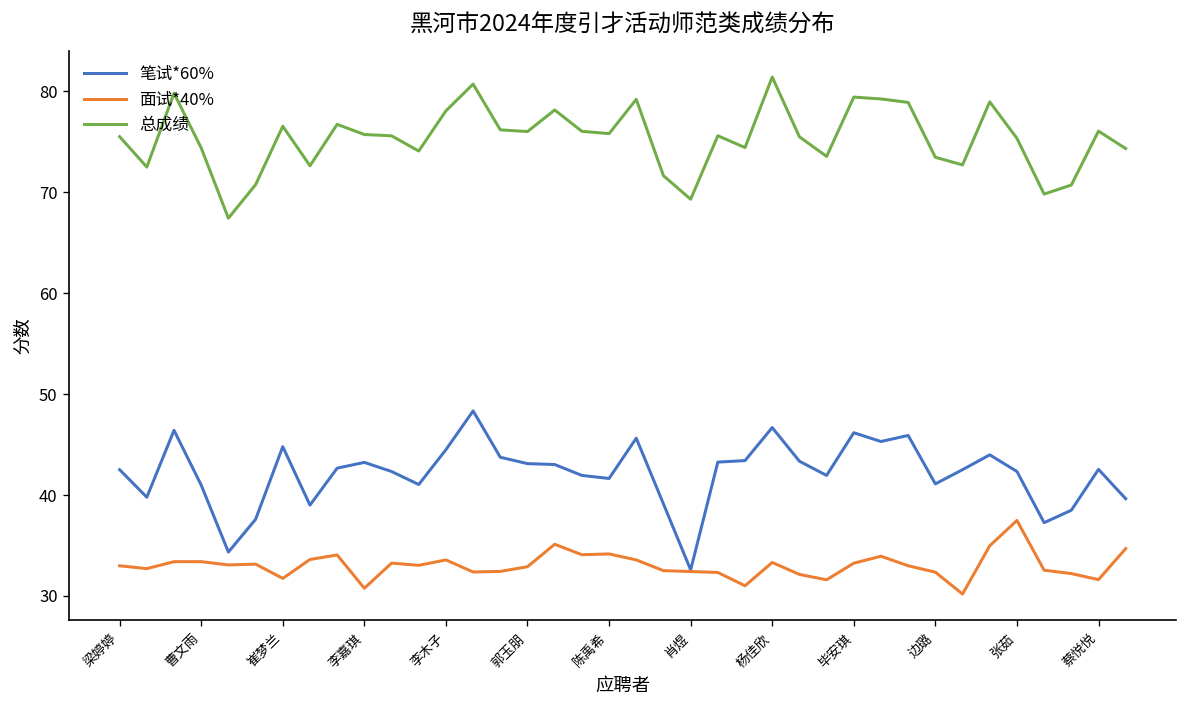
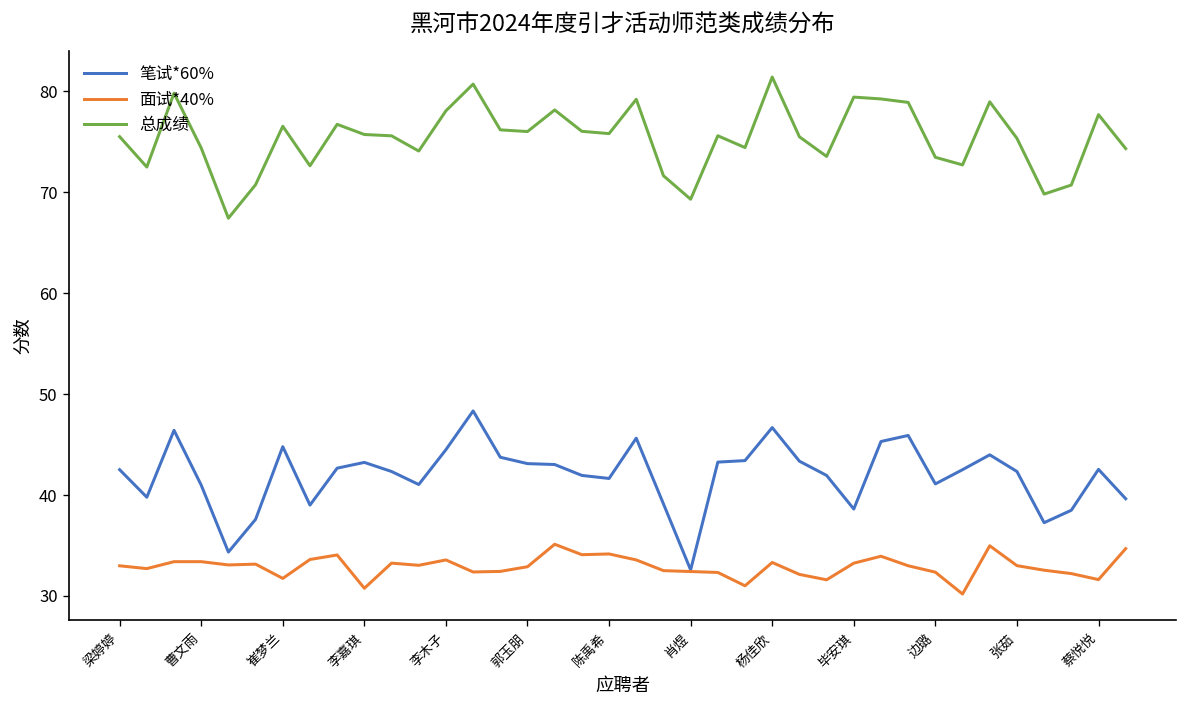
  {
    "笔试*60%": {
      "梁婷婷": 43,
      "曹文雨": 41,
      "崔梦兰": 45,
      "李嘉琪": 43,
      "李木子": 44,
      "郭玉朋": 43,
      "陈禹希": 42,
      "杨佳欣": 47,
-     "毕安琪": 46,
+     "毕安琪": 39,
      "边璐": 41,
      "张茹": 42,
      "蔡悦悦": 43
    },
    "面试*40%": {
      "梁婷婷": 33,
      "曹文雨": 33,
      "崔梦兰": 32,
      "李嘉琪": 31,
      "李木子": 34,
      "郭玉朋": 33,
      "陈禹希": 34,
      "杨佳欣": 33,
      "毕安琪": 33,
      "边璐": 32,
-     "张茹": 37,
+     "张茹": 33,
      "蔡悦悦": 32
    },
    "总成绩": {
      "梁婷婷": 75,
      "曹文雨": 74,
      "崔梦兰": 77,
      "李嘉琪": 76,
      "李木子": 78,
      "郭玉朋": 76,
      "陈禹希": 76,
      "肖煜": 69,
      "杨佳欣": 81,
      "毕安琪": 79,
      "边璐": 73,
      "张茹": 75,
-     "蔡悦悦": 76
+     "蔡悦悦": 78
    }
  }
